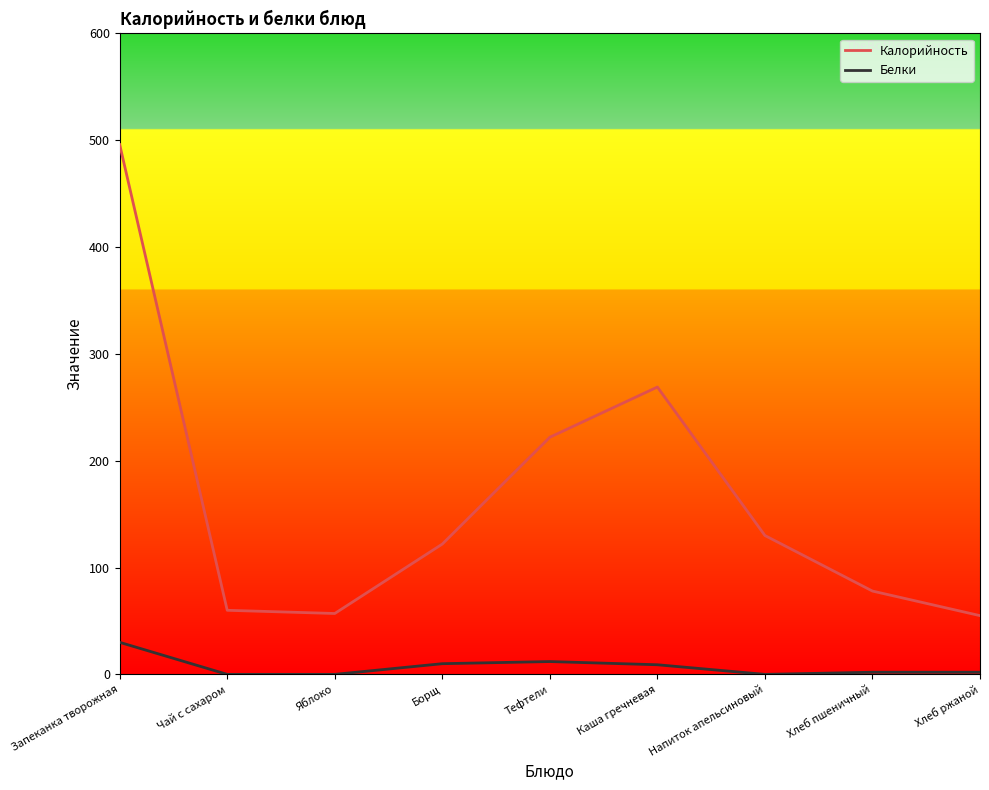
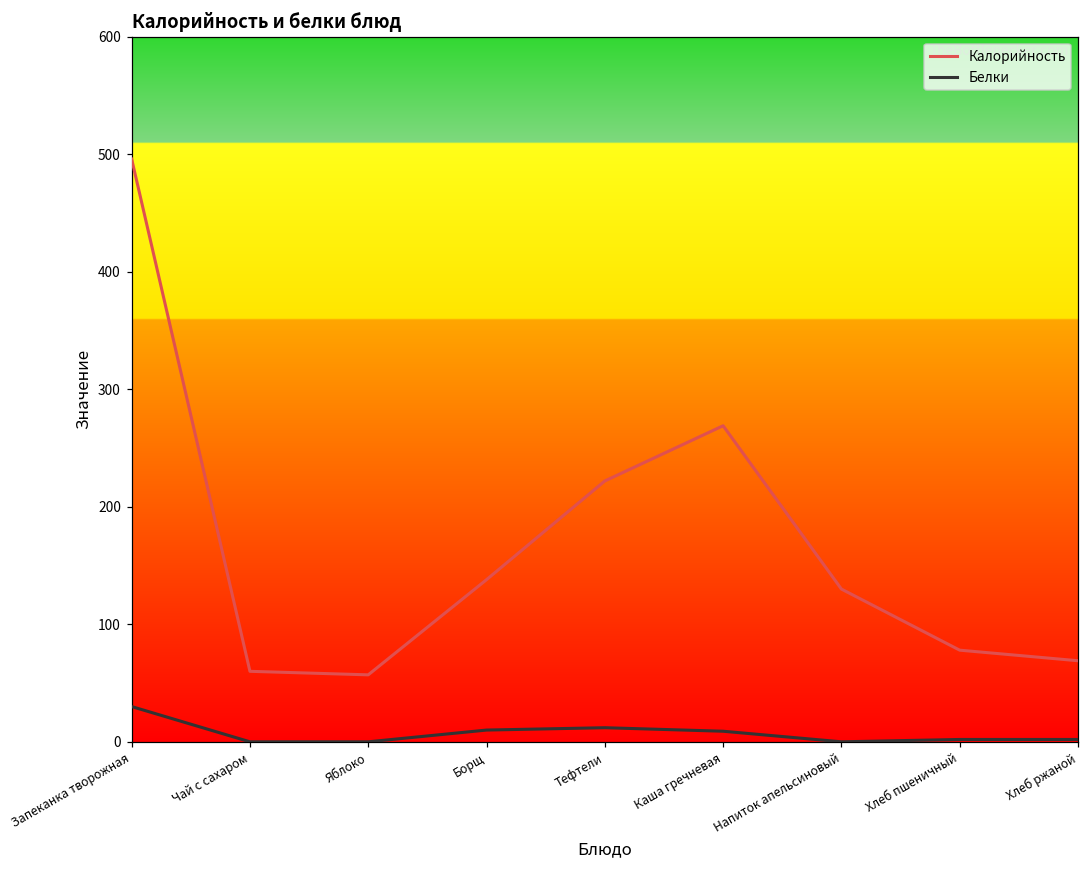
  {
    "Калорийность": {
      "Запеканка творожная": 496,
      "Чай с сахаром": 60,
      "Яблоко": 57,
-     "Борщ": 122,
+     "Борщ": 138,
      "Тефтели": 222,
      "Каша гречневая": 269,
      "Напиток апельсиновый": 130,
      "Хлеб пшеничный": 78,
-     "Хлеб ржаной": 55
+     "Хлеб ржаной": 69
    },
    "Белки": {
      "Запеканка творожная": 30,
      "Чай с сахаром": 0,
      "Яблоко": 0,
      "Борщ": 10,
      "Тефтели": 12,
      "Каша гречневая": 9,
      "Напиток апельсиновый": 0,
      "Хлеб пшеничный": 2,
      "Хлеб ржаной": 2
    }
  }
